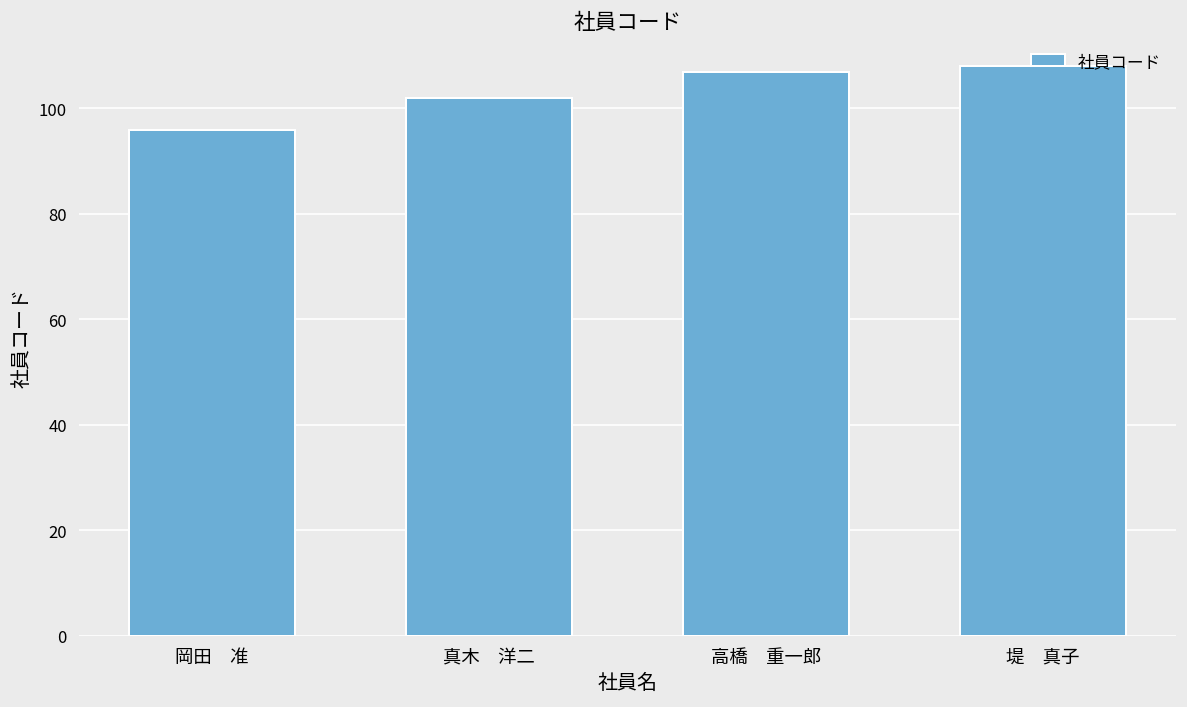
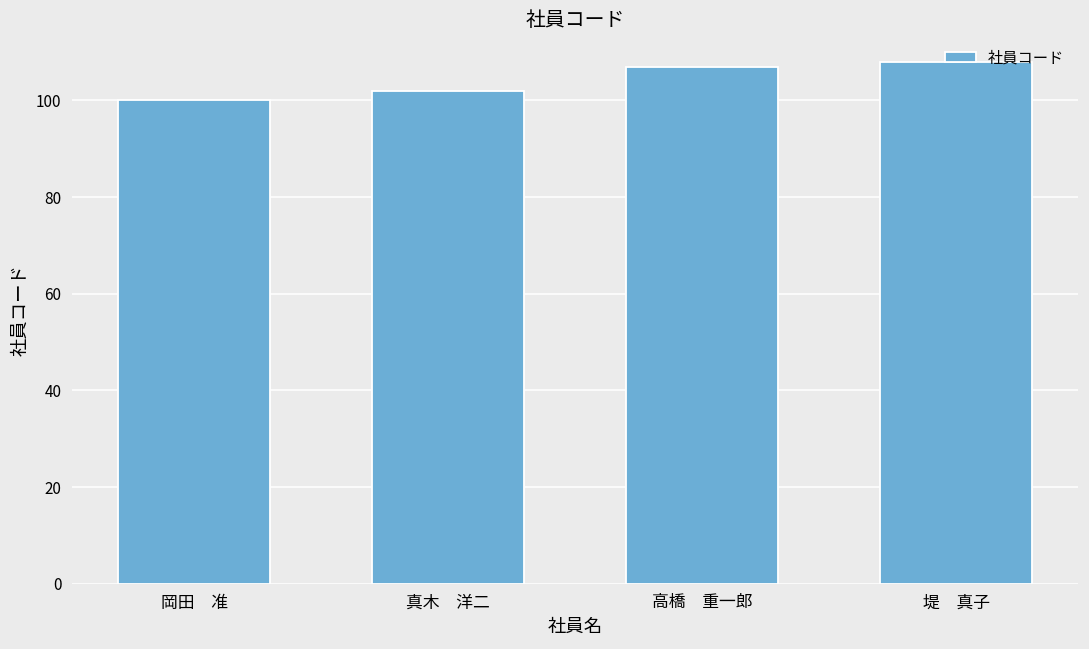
  {
-   "岡田 准": 96,
+   "岡田 准": 100,
    "真木 洋二": 102,
    "高橋 重一郎": 107,
    "堤 真子": 108
  }
